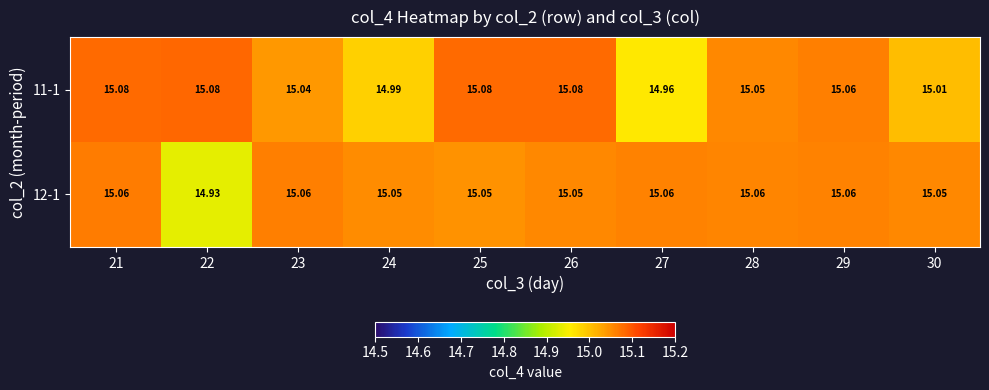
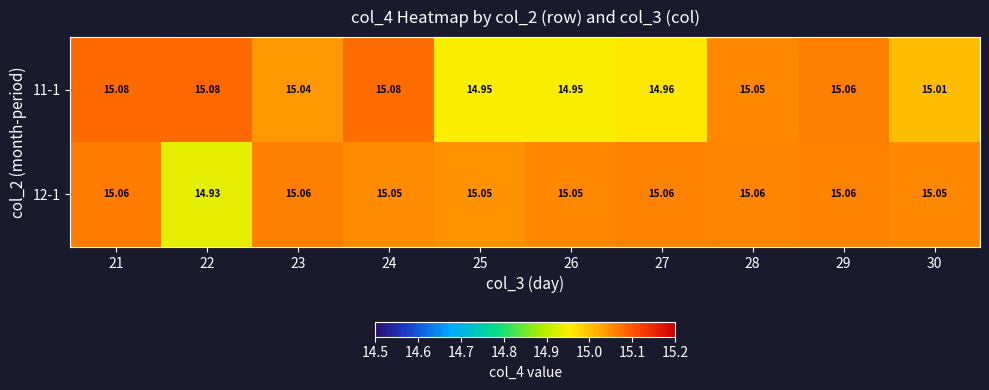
  {
    "11-1": {
      "21": 15.08,
      "22": 15.08,
      "23": 15.04,
-     "24": 14.99,
-     "25": 15.08,
-     "26": 15.08,
+     "24": 15.08,
+     "25": 14.95,
+     "26": 14.95,
      "27": 14.96,
      "28": 15.05,
      "29": 15.06,
      "30": 15.01
    },
    "12-1": {
      "21": 15.06,
      "22": 14.93,
      "23": 15.06,
      "24": 15.05,
      "25": 15.05,
      "26": 15.05,
      "27": 15.06,
      "28": 15.06,
      "29": 15.06,
      "30": 15.05
    }
  }
